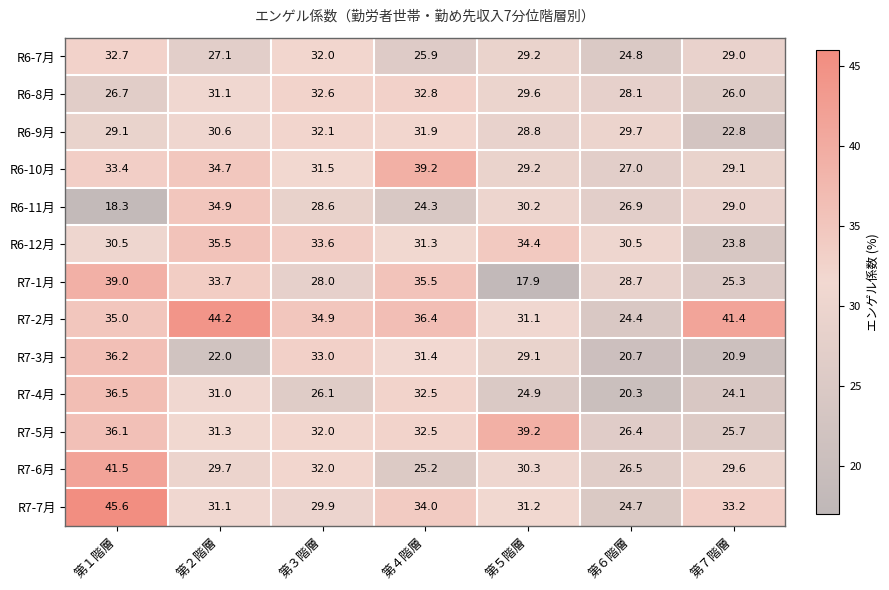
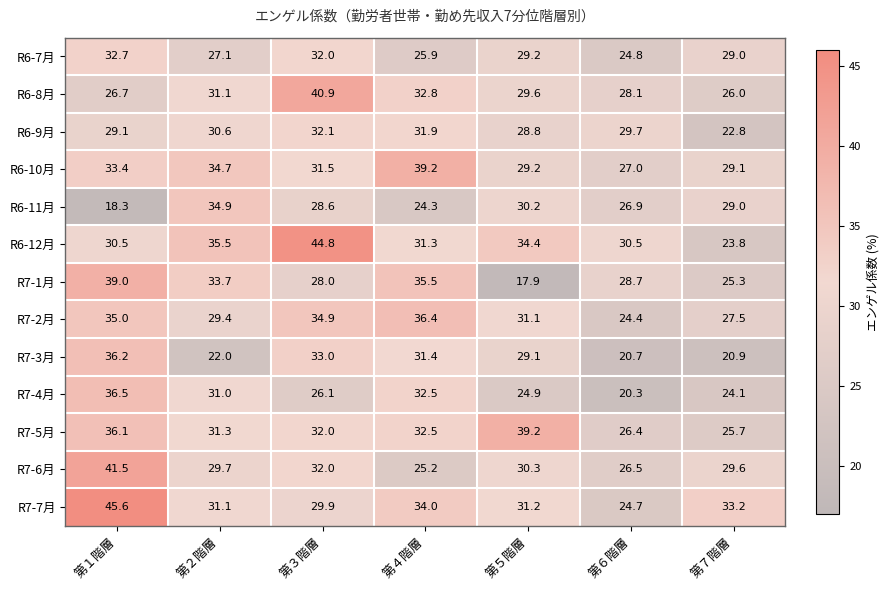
  {
    "R6-7月": {
      "第１階層": 32.7,
      "第２階層": 27.1,
      "第３階層": 32.0,
      "第４階層": 25.9,
      "第５階層": 29.2,
      "第６階層": 24.8,
      "第７階層": 29.0
    },
    "R6-8月": {
      "第１階層": 26.7,
      "第２階層": 31.1,
-     "第３階層": 32.6,
+     "第３階層": 40.9,
      "第４階層": 32.8,
      "第５階層": 29.6,
      "第６階層": 28.1,
      "第７階層": 26.0
    },
    "R6-9月": {
      "第１階層": 29.1,
      "第２階層": 30.6,
      "第３階層": 32.1,
      "第４階層": 31.9,
      "第５階層": 28.8,
      "第６階層": 29.7,
      "第７階層": 22.8
    },
    "R6-10月": {
      "第１階層": 33.4,
      "第２階層": 34.7,
      "第３階層": 31.5,
      "第４階層": 39.2,
      "第５階層": 29.2,
      "第６階層": 27.0,
      "第７階層": 29.1
    },
    "R6-11月": {
      "第１階層": 18.3,
      "第２階層": 34.9,
      "第３階層": 28.6,
      "第４階層": 24.3,
      "第５階層": 30.2,
      "第６階層": 26.9,
      "第７階層": 29.0
    },
    "R6-12月": {
      "第１階層": 30.5,
      "第２階層": 35.5,
-     "第３階層": 33.6,
+     "第３階層": 44.8,
      "第４階層": 31.3,
      "第５階層": 34.4,
      "第６階層": 30.5,
      "第７階層": 23.8
    },
    "R7-1月": {
      "第１階層": 39.0,
      "第２階層": 33.7,
      "第３階層": 28.0,
      "第４階層": 35.5,
      "第５階層": 17.9,
      "第６階層": 28.7,
      "第７階層": 25.3
    },
    "R7-2月": {
      "第１階層": 35.0,
-     "第２階層": 44.2,
+     "第２階層": 29.4,
      "第３階層": 34.9,
      "第４階層": 36.4,
      "第５階層": 31.1,
      "第６階層": 24.4,
-     "第７階層": 41.4
+     "第７階層": 27.5
    },
    "R7-3月": {
      "第１階層": 36.2,
      "第２階層": 22.0,
      "第３階層": 33.0,
      "第４階層": 31.4,
      "第５階層": 29.1,
      "第６階層": 20.7,
      "第７階層": 20.9
    },
    "R7-4月": {
      "第１階層": 36.5,
      "第２階層": 31.0,
      "第３階層": 26.1,
      "第４階層": 32.5,
      "第５階層": 24.9,
      "第６階層": 20.3,
      "第７階層": 24.1
    },
    "R7-5月": {
      "第１階層": 36.1,
      "第２階層": 31.3,
      "第３階層": 32.0,
      "第４階層": 32.5,
      "第５階層": 39.2,
      "第６階層": 26.4,
      "第７階層": 25.7
    },
    "R7-6月": {
      "第１階層": 41.5,
      "第２階層": 29.7,
      "第３階層": 32.0,
      "第４階層": 25.2,
      "第５階層": 30.3,
      "第６階層": 26.5,
      "第７階層": 29.6
    },
    "R7-7月": {
      "第１階層": 45.6,
      "第２階層": 31.1,
      "第３階層": 29.9,
      "第４階層": 34.0,
      "第５階層": 31.2,
      "第６階層": 24.7,
      "第７階層": 33.2
    }
  }
